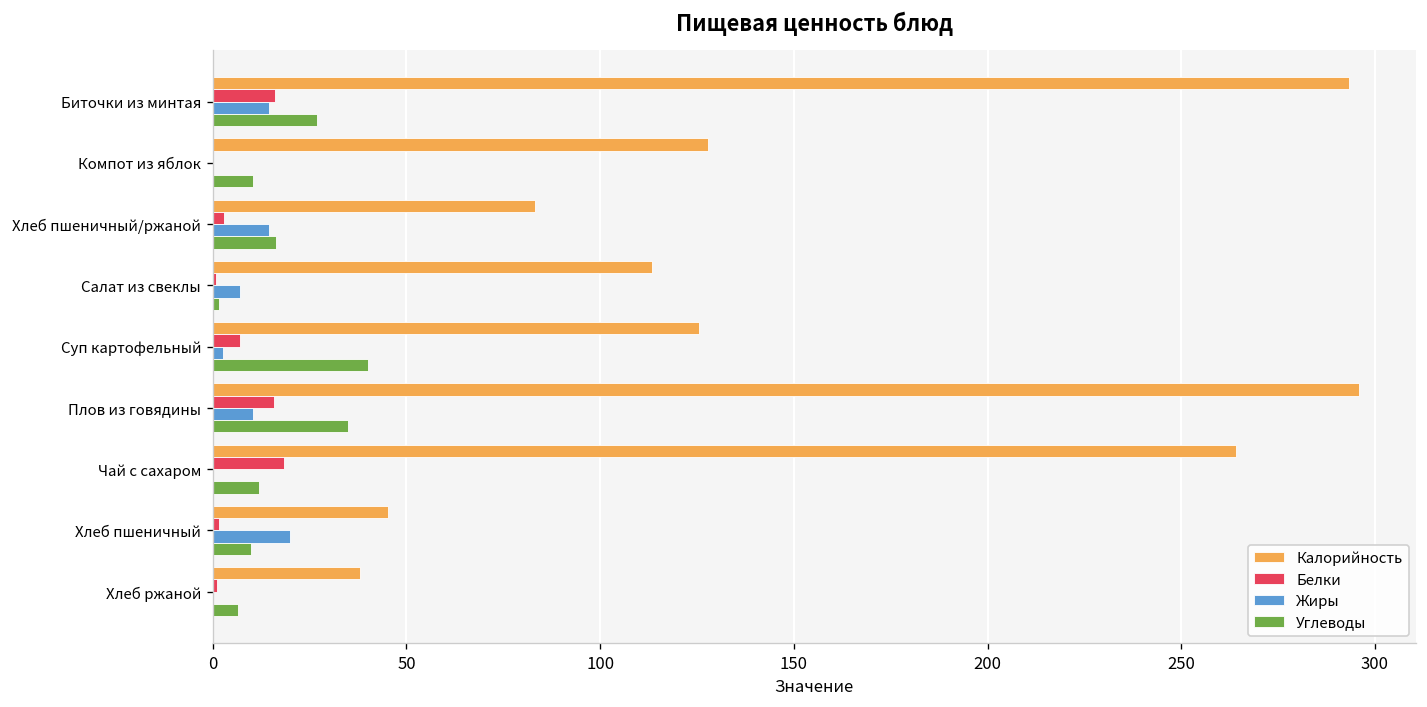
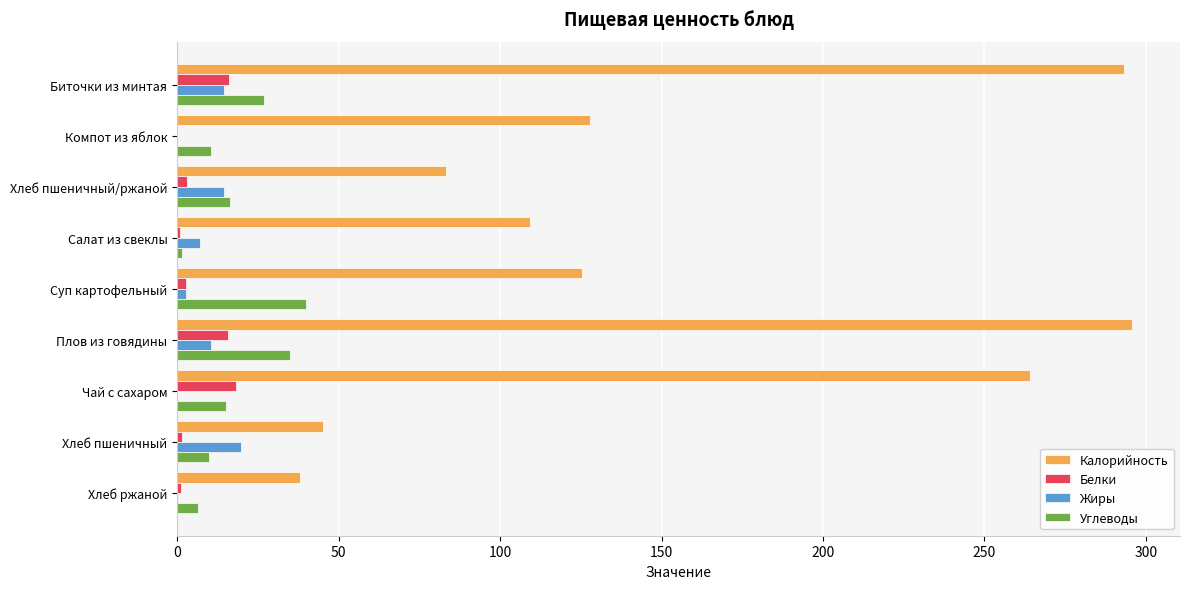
  {
    "Калорийность": {
      "Биточки из минтая": 293,
      "Компот из яблок": 128,
      "Хлеб пшеничный/ржаной": 83,
-     "Салат из свеклы": 113,
+     "Салат из свеклы": 109,
      "Суп картофельный": 126,
      "Плов из говядины": 296,
      "Чай с сахаром": 264,
      "Хлеб пшеничный": 45,
      "Хлеб ржаной": 38
    },
    "Белки": {
      "Биточки из минтая": 16,
      "Хлеб пшеничный/ржаной": 3,
      "Салат из свеклы": 1,
-     "Суп картофельный": 7,
+     "Суп картофельный": 3,
      "Плов из говядины": 16,
      "Чай с сахаром": 18,
      "Хлеб пшеничный": 2,
      "Хлеб ржаной": 1
    },
    "Жиры": {
      "Биточки из минтая": 15,
      "Компот из яблок": 0,
      "Хлеб пшеничный/ржаной": 15,
      "Салат из свеклы": 7,
      "Суп картофельный": 3,
      "Плов из говядины": 10,
      "Хлеб пшеничный": 20
    },
    "Углеводы": {
      "Биточки из минтая": 27,
      "Компот из яблок": 10,
      "Хлеб пшеничный/ржаной": 16,
      "Салат из свеклы": 2,
      "Суп картофельный": 40,
      "Плов из говядины": 35,
-     "Чай с сахаром": 12,
+     "Чай с сахаром": 15,
      "Хлеб пшеничный": 10,
      "Хлеб ржаной": 6
    }
  }
